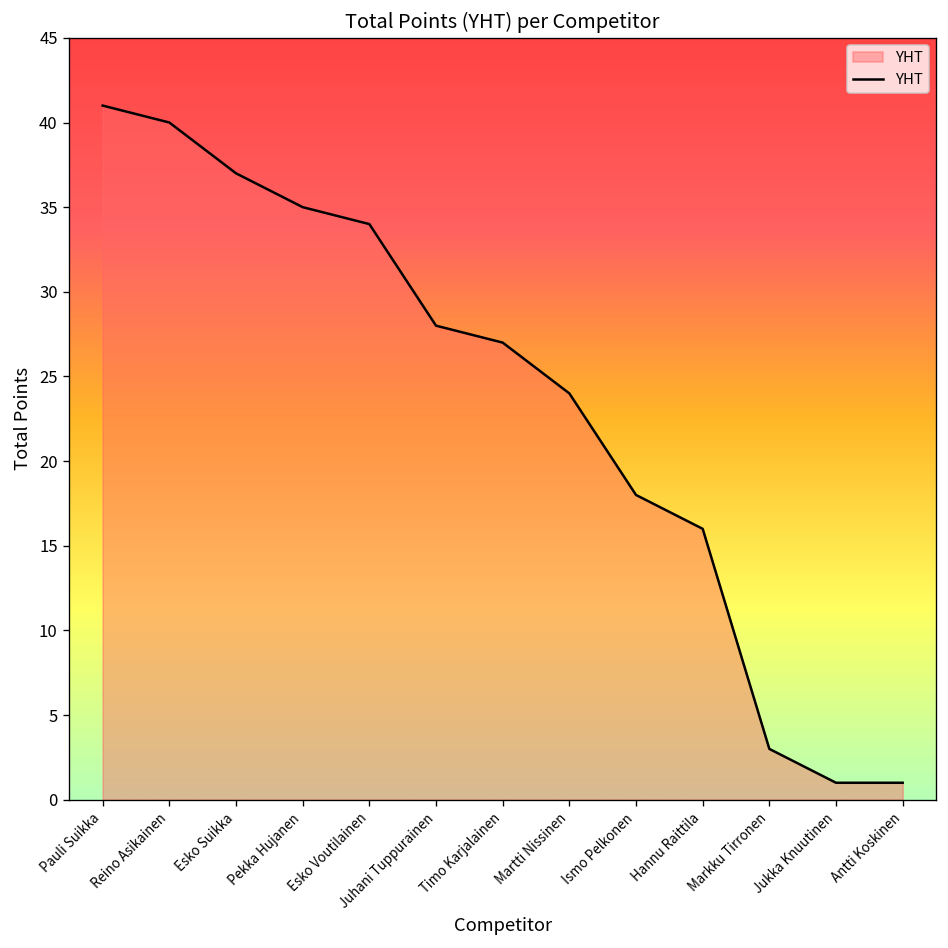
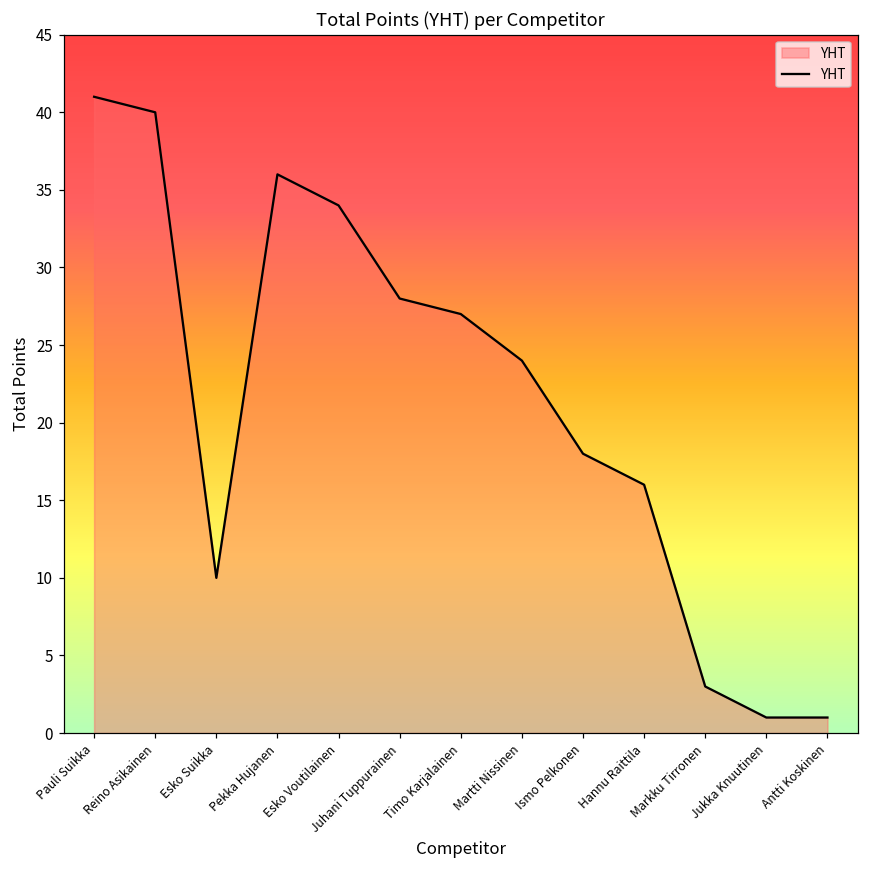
  {
    "Pauli Suikka": 41,
    "Reino Asikainen": 40,
-   "Esko Suikka": 37,
-   "Pekka Hujanen": 35,
+   "Esko Suikka": 10,
+   "Pekka Hujanen": 36,
    "Esko Voutilainen": 34,
    "Juhani Tuppurainen": 28,
    "Timo Karjalainen": 27,
    "Martti Nissinen": 24,
    "Ismo Pelkonen": 18,
    "Hannu Raittila": 16,
    "Markku Tirronen": 3,
    "Jukka Knuutinen": 1,
    "Antti Koskinen": 1
  }
